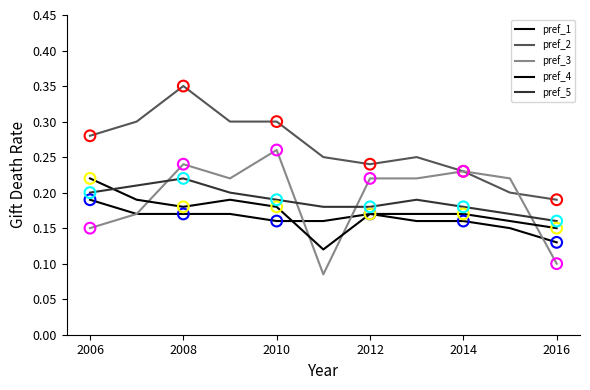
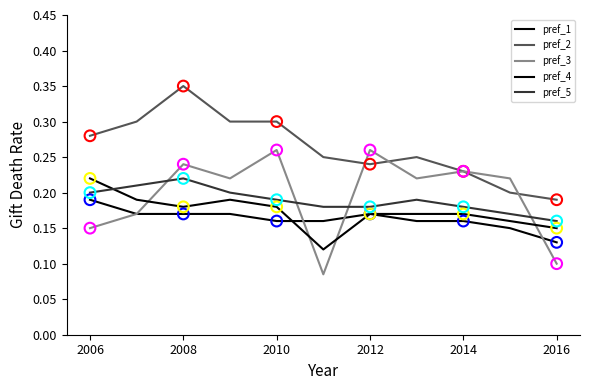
  {
    "pref_3": {
-     "2012": 0.22
+     "2012": 0.26
    }
  }
